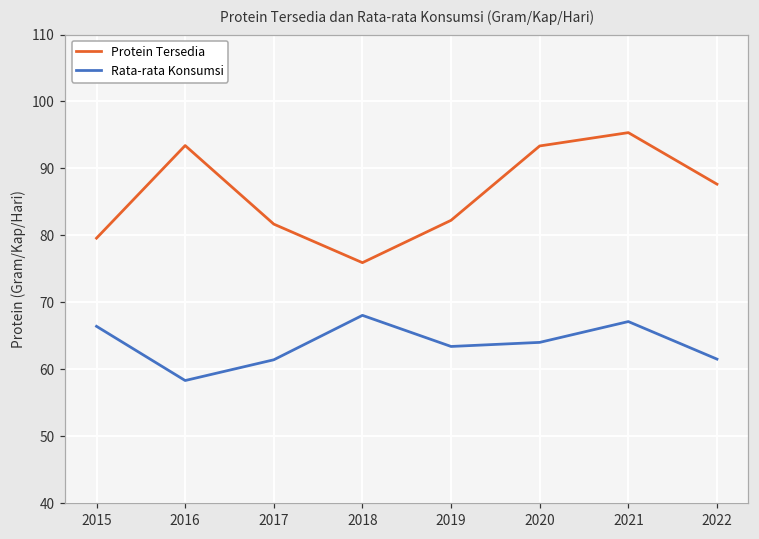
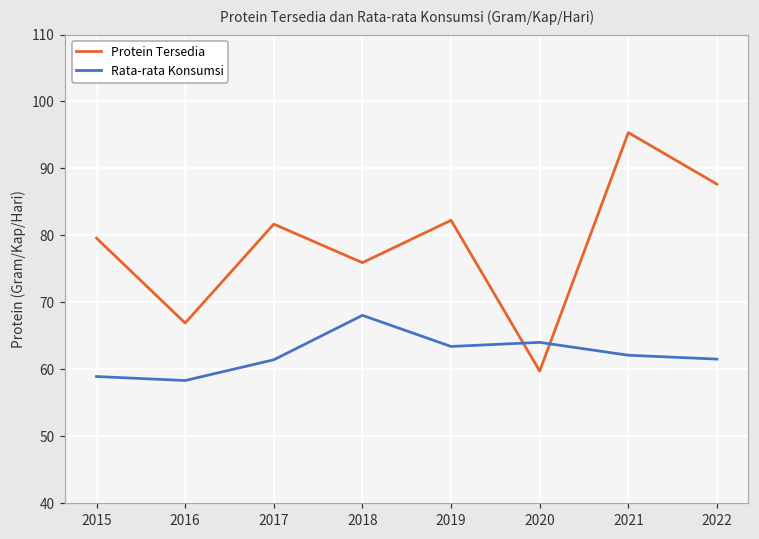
  {
    "Protein Tersedia": {
      "2015": 80,
-     "2016": 93,
+     "2016": 67,
      "2017": 82,
      "2018": 76,
      "2019": 82,
-     "2020": 93,
+     "2020": 60,
      "2021": 95,
      "2022": 88
    },
    "Rata-rata Konsumsi": {
-     "2015": 66,
+     "2015": 59,
      "2016": 58,
      "2017": 61,
      "2018": 68,
      "2019": 63,
      "2020": 64,
-     "2021": 67,
+     "2021": 62,
      "2022": 62
    }
  }
